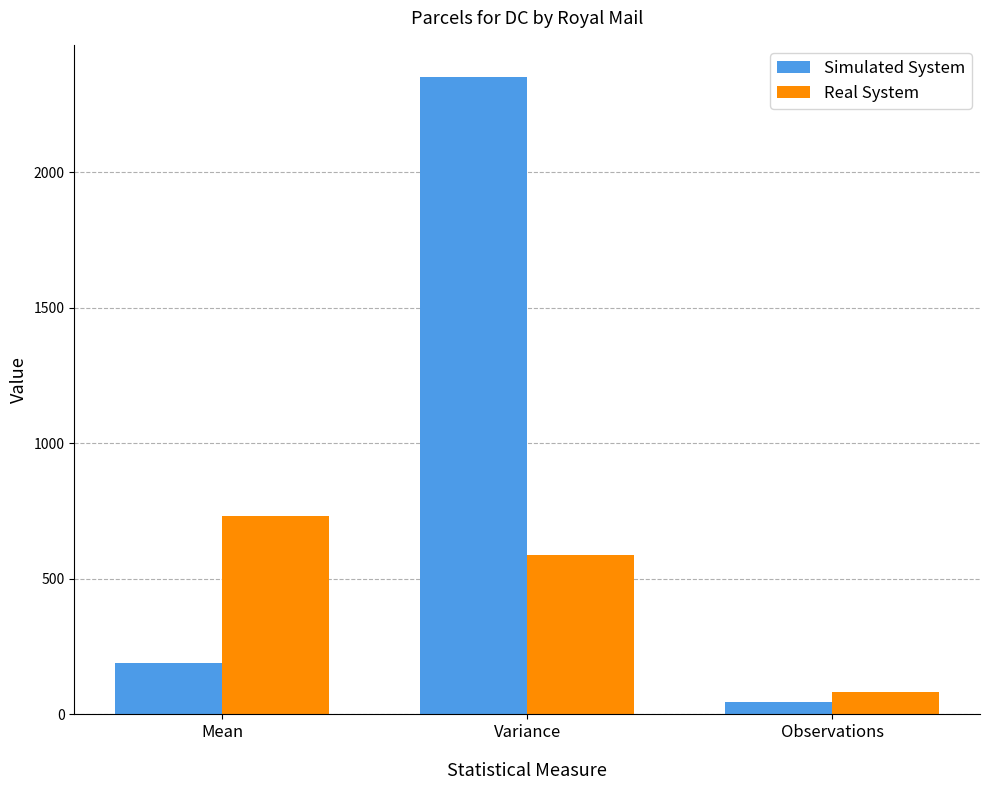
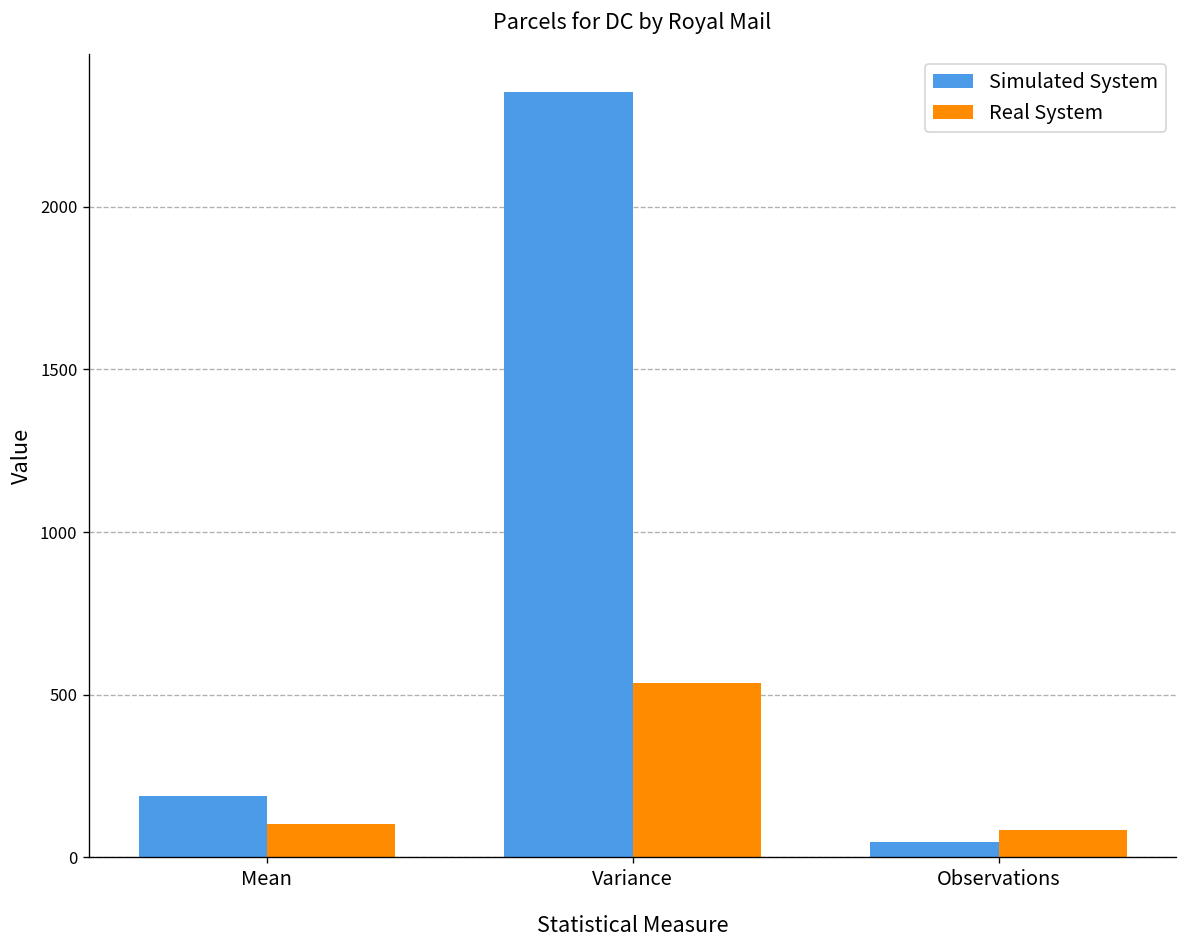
  {
    "Simulated System": {
      "Mean": 190,
      "Variance": 2350,
      "Observations": 50
    },
    "Real System": {
-     "Mean": 730,
-     "Variance": 590,
+     "Mean": 100,
+     "Variance": 540,
      "Observations": 80
    }
  }
